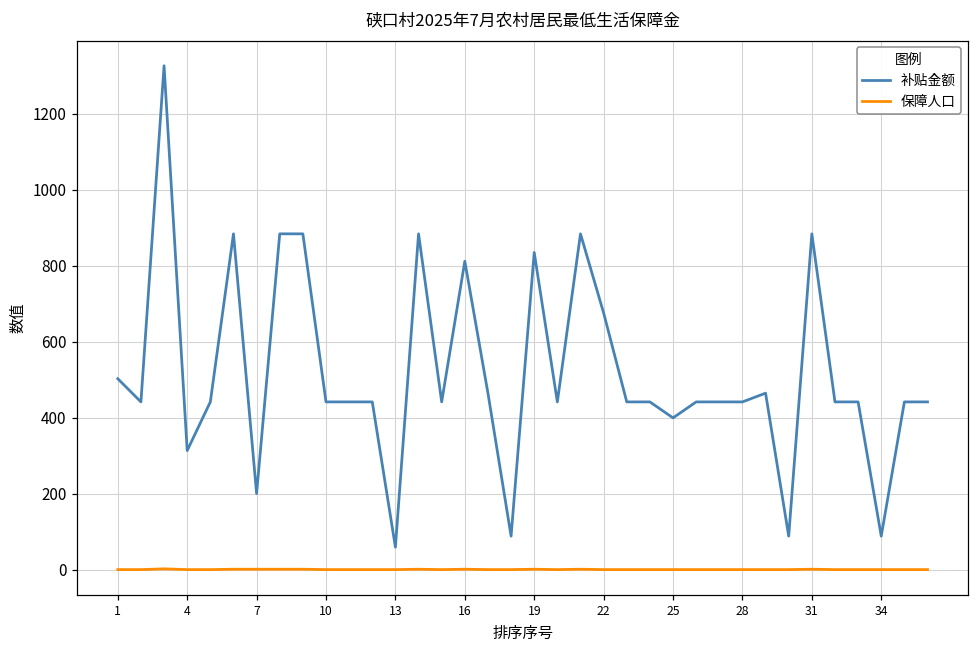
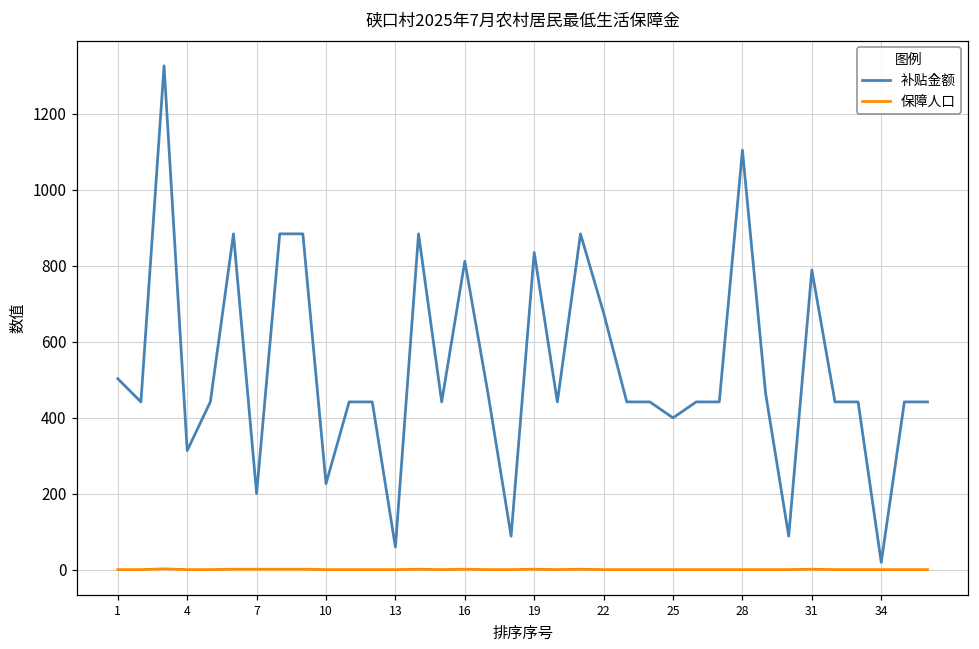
  {
    "补贴金额": {
      "1": 500,
      "4": 310,
      "7": 200,
-     "10": 440,
+     "10": 230,
      "13": 60,
      "16": 810,
      "19": 840,
      "22": 680,
      "25": 400,
-     "28": 440,
-     "31": 880,
-     "34": 90
+     "28": 1100,
+     "31": 790,
+     "34": 20
    },
    "保障人口": {
      "1": 0,
      "4": 0,
      "7": 0,
      "10": 0,
      "13": 0,
      "16": 0,
      "19": 0,
      "22": 0,
      "25": 0,
      "28": 0,
      "31": 0,
      "34": 0
    }
  }
